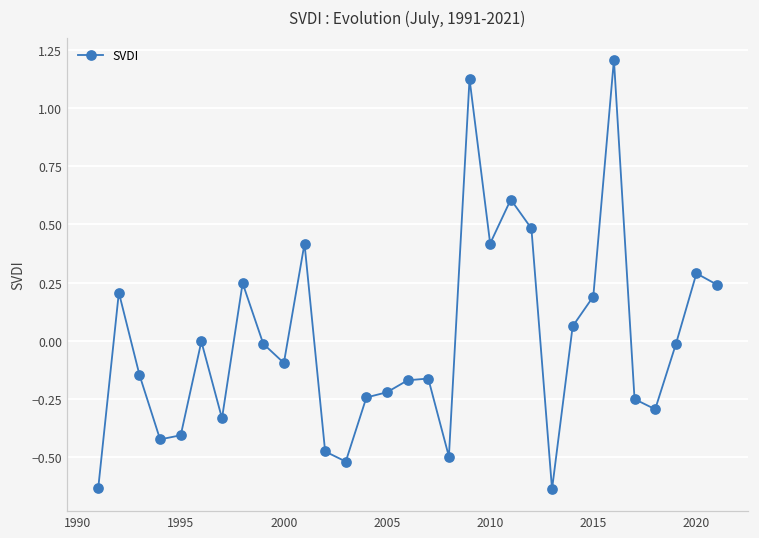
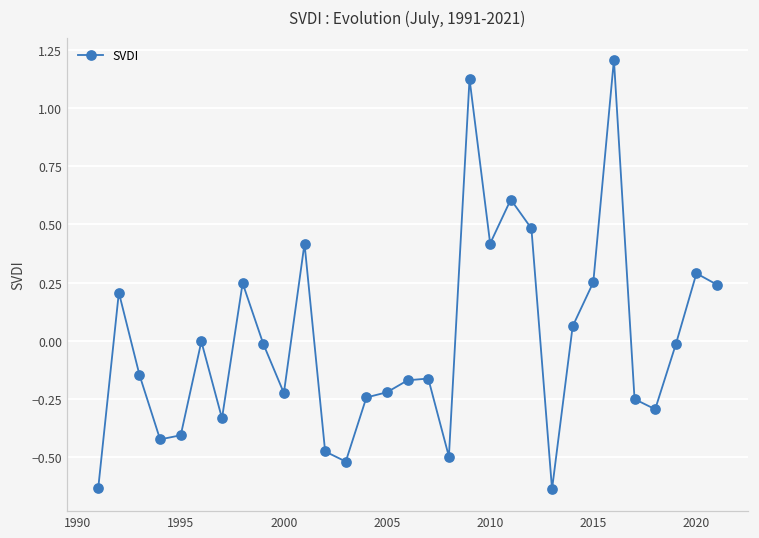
  {
    "1995": -0.41,
-   "2000": -0.10,
+   "2000": -0.22,
    "2005": -0.22,
    "2010": 0.42,
-   "2015": 0.19,
+   "2015": 0.25,
    "2020": 0.29
  }
